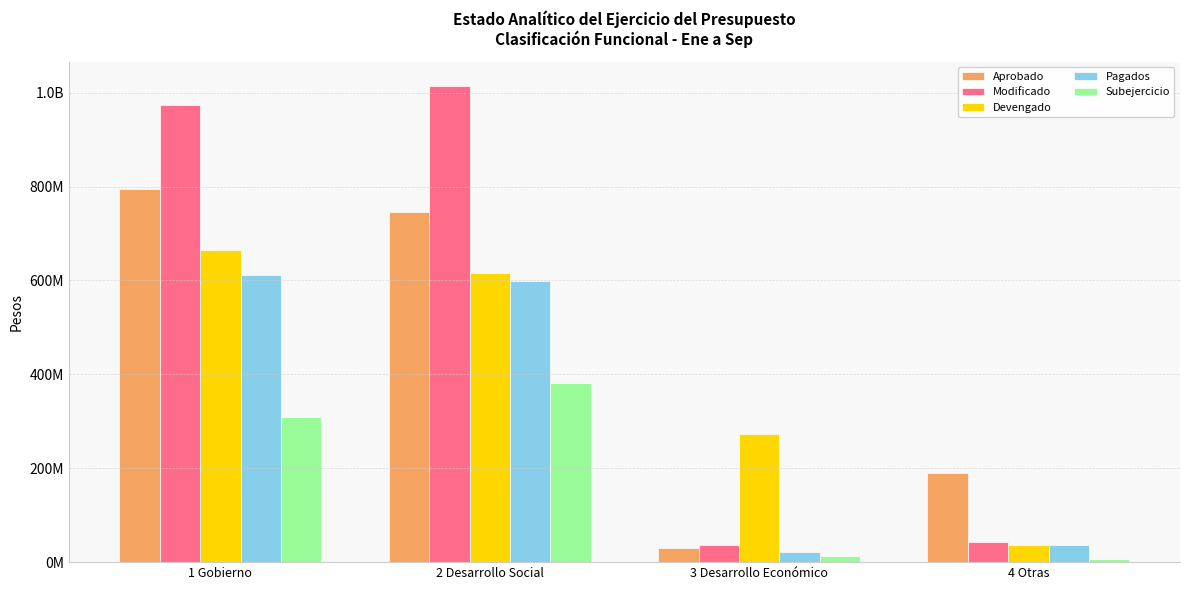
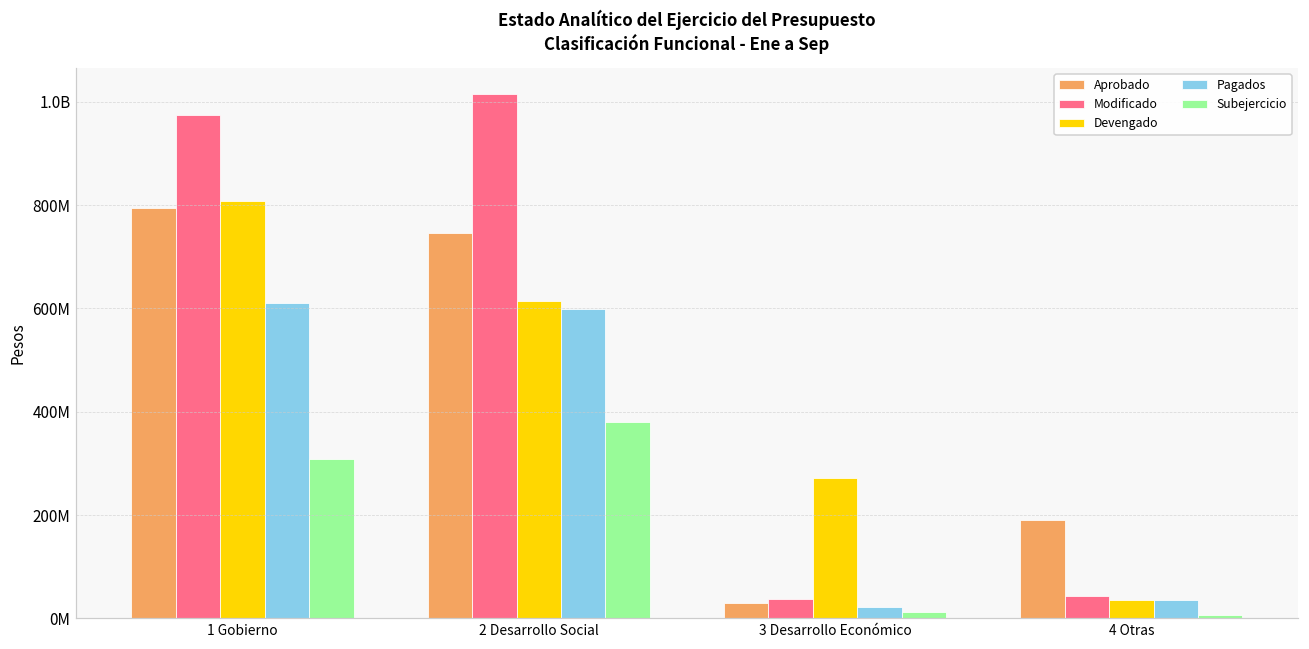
  {
    "Aprobado": {
      "1 Gobierno": 790000000,
      "2 Desarrollo Social": 750000000,
      "3 Desarrollo Económico": 30000000,
      "4 Otras": 190000000
    },
    "Modificado": {
      "1 Gobierno": 970000000,
      "2 Desarrollo Social": 1010000000,
      "3 Desarrollo Económico": 40000000,
      "4 Otras": 40000000
    },
    "Devengado": {
-     "1 Gobierno": 670000000,
+     "1 Gobierno": 810000000,
      "2 Desarrollo Social": 620000000,
      "3 Desarrollo Económico": 270000000,
      "4 Otras": 40000000
    },
    "Pagados": {
      "1 Gobierno": 610000000,
      "2 Desarrollo Social": 600000000,
      "3 Desarrollo Económico": 20000000,
      "4 Otras": 40000000
    },
    "Subejercicio": {
      "1 Gobierno": 310000000,
      "2 Desarrollo Social": 380000000,
      "3 Desarrollo Económico": 10000000,
      "4 Otras": 10000000
    }
  }
